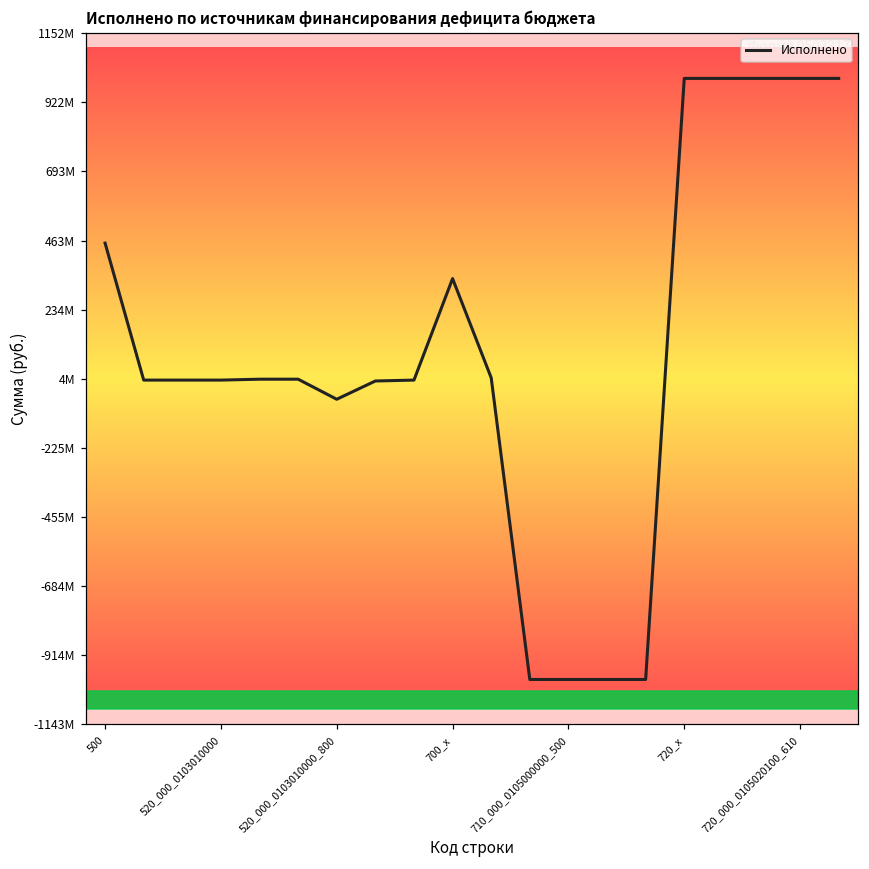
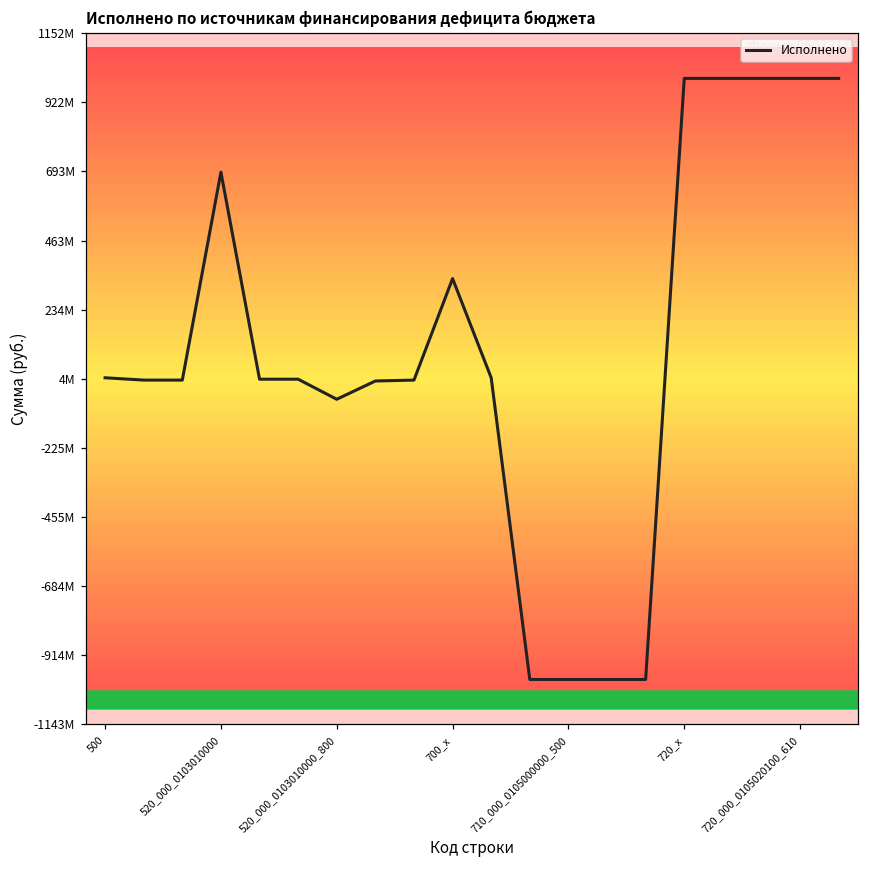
  {
-   "500": 450000000,
-   "520_000_0103010000": 0,
+   "500": 10000000,
+   "520_000_0103010000": 690000000,
    "520_000_0103010000_800": -60000000,
    "700_x": 340000000,
    "710_000_0105000000_500": -990000000,
    "720_x": 1000000000
  }
